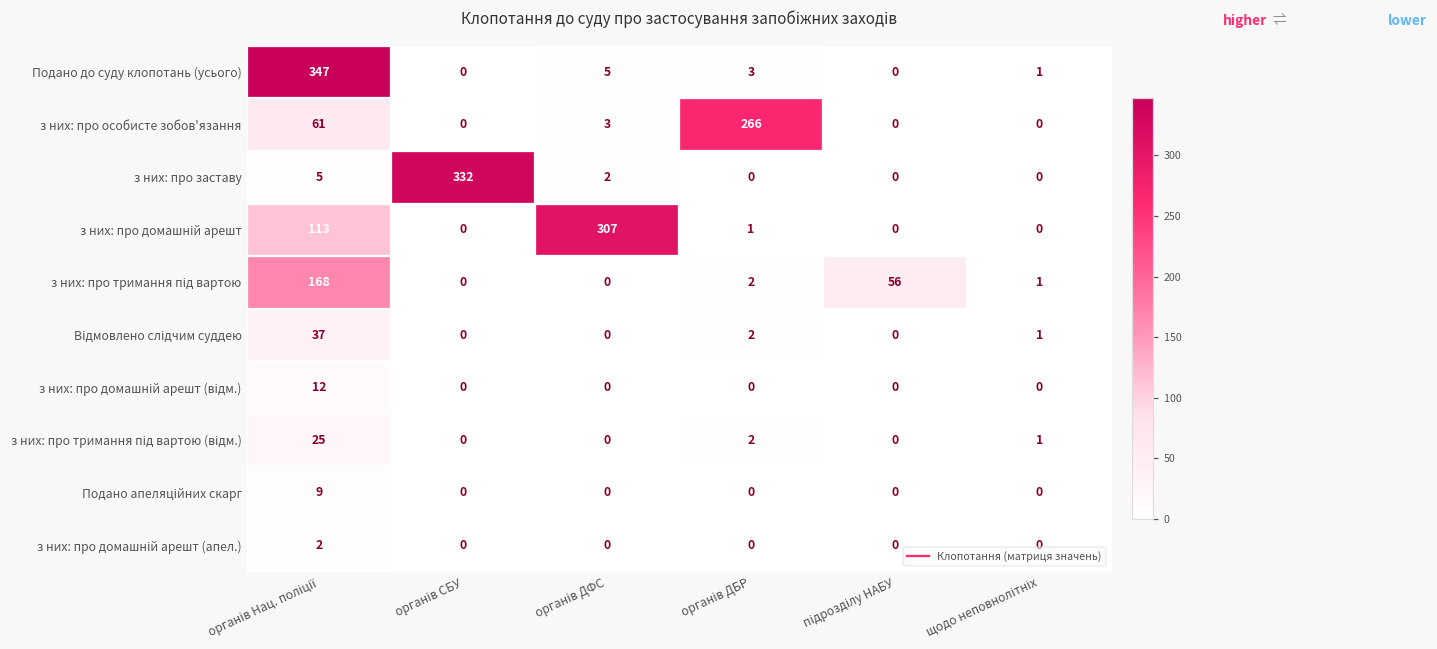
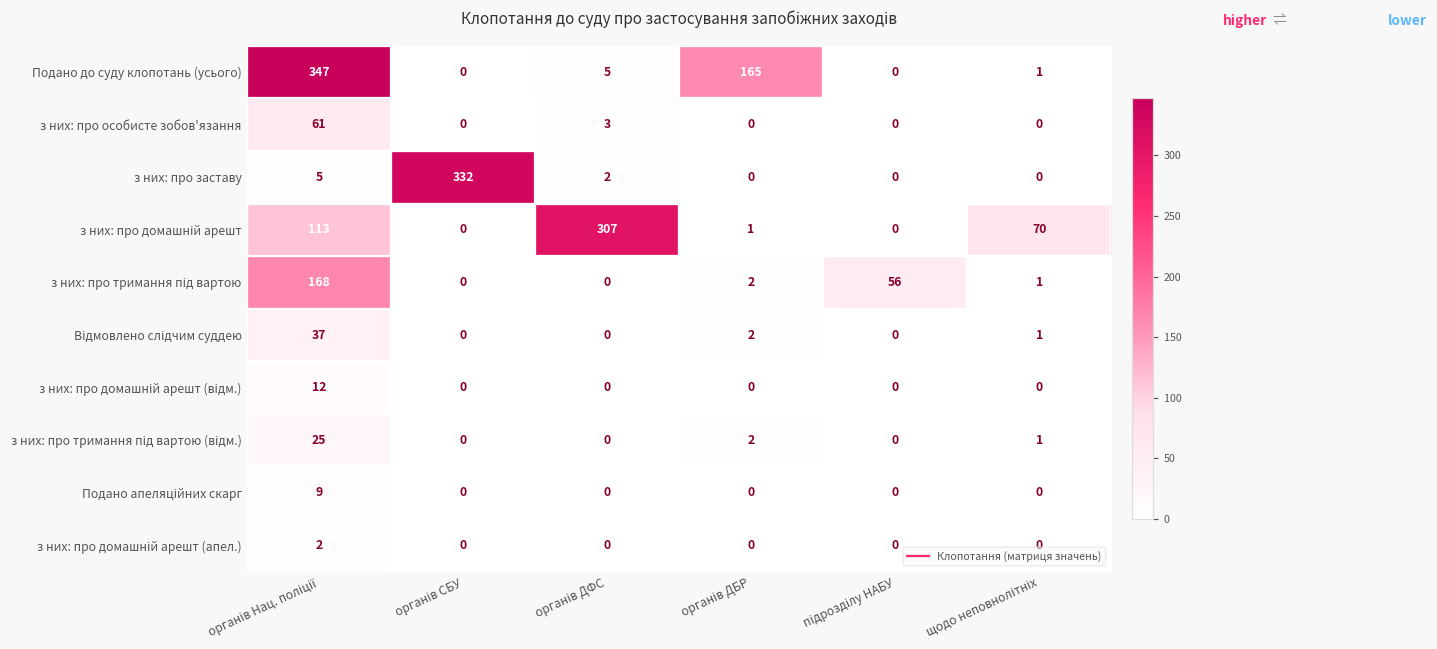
  {
    "Подано до суду клопотань (усього)": {
      "органів Нац. поліції": 347,
      "органів СБУ": 0,
      "органів ДФС": 5,
-     "органів ДБР": 3,
+     "органів ДБР": 165,
      "підрозділу НАБУ": 0,
      "щодо неповнолітніх": 1
    },
    "з них: про особисте зобов'язання": {
      "органів Нац. поліції": 61,
      "органів СБУ": 0,
      "органів ДФС": 3,
-     "органів ДБР": 266,
+     "органів ДБР": 0,
      "підрозділу НАБУ": 0,
      "щодо неповнолітніх": 0
    },
    "з них: про заставу": {
      "органів Нац. поліції": 5,
      "органів СБУ": 332,
      "органів ДФС": 2,
      "органів ДБР": 0,
      "підрозділу НАБУ": 0,
      "щодо неповнолітніх": 0
    },
    "з них: про домашній арешт": {
      "органів Нац. поліції": 113,
      "органів СБУ": 0,
      "органів ДФС": 307,
      "органів ДБР": 1,
      "підрозділу НАБУ": 0,
-     "щодо неповнолітніх": 0
+     "щодо неповнолітніх": 70
    },
    "з них: про тримання під вартою": {
      "органів Нац. поліції": 168,
      "органів СБУ": 0,
      "органів ДФС": 0,
      "органів ДБР": 2,
      "підрозділу НАБУ": 56,
      "щодо неповнолітніх": 1
    },
    "Відмовлено слідчим суддею": {
      "органів Нац. поліції": 37,
      "органів СБУ": 0,
      "органів ДФС": 0,
      "органів ДБР": 2,
      "підрозділу НАБУ": 0,
      "щодо неповнолітніх": 1
    },
    "з них: про домашній арешт (відм.)": {
      "органів Нац. поліції": 12,
      "органів СБУ": 0,
      "органів ДФС": 0,
      "органів ДБР": 0,
      "підрозділу НАБУ": 0,
      "щодо неповнолітніх": 0
    },
    "з них: про тримання під вартою (відм.)": {
      "органів Нац. поліції": 25,
      "органів СБУ": 0,
      "органів ДФС": 0,
      "органів ДБР": 2,
      "підрозділу НАБУ": 0,
      "щодо неповнолітніх": 1
    },
    "Подано апеляційних скарг": {
      "органів Нац. поліції": 9,
      "органів СБУ": 0,
      "органів ДФС": 0,
      "органів ДБР": 0,
      "підрозділу НАБУ": 0,
      "щодо неповнолітніх": 0
    },
    "з них: про домашній арешт (апел.)": {
      "органів Нац. поліції": 2,
      "органів СБУ": 0,
      "органів ДФС": 0,
      "органів ДБР": 0,
      "підрозділу НАБУ": 0
    }
  }
